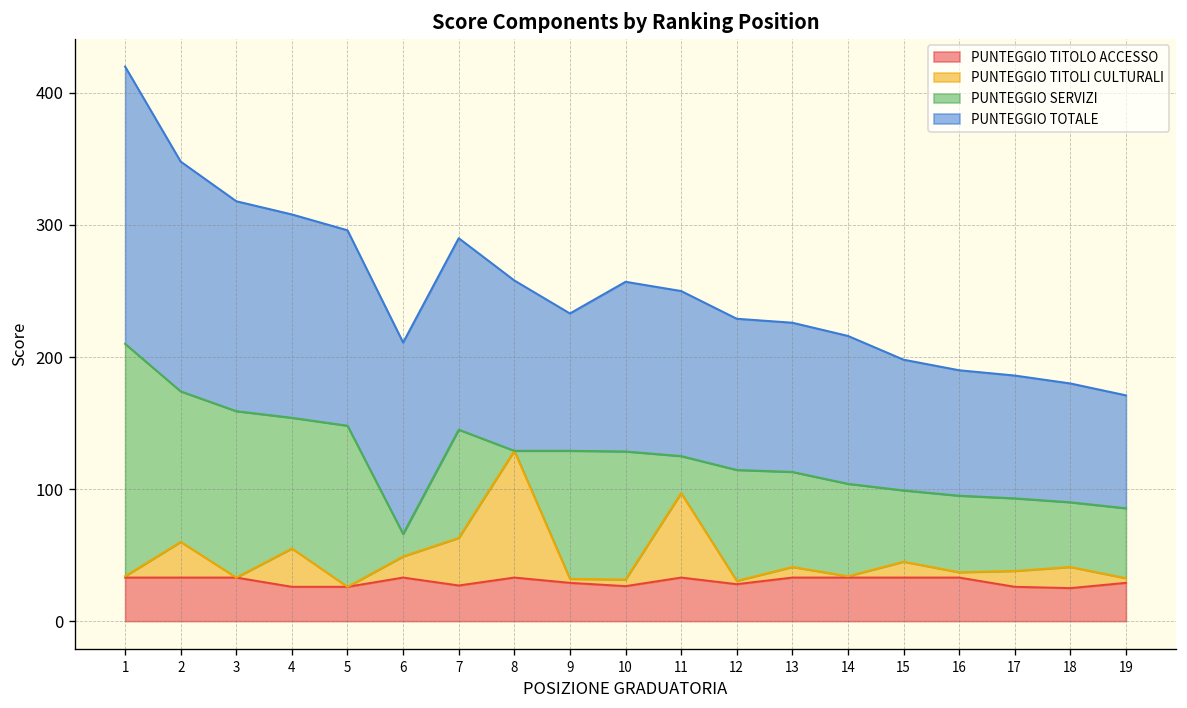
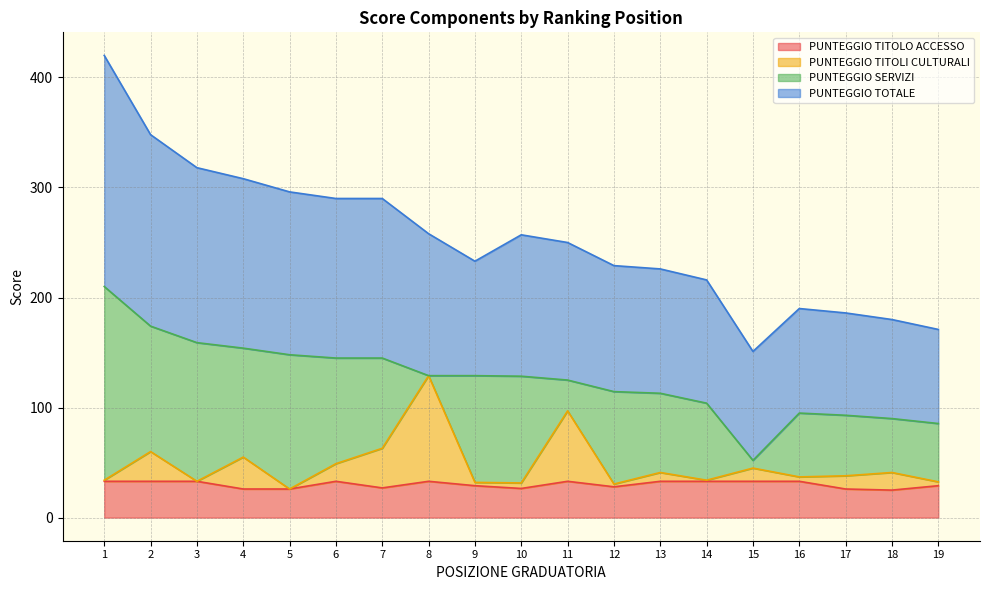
  {
    "PUNTEGGIO TITOLO ACCESSO": {
      "2": 33,
      "4": 26,
      "6": 33,
      "7": 27,
      "8": 33,
      "9": 29,
      "10": 27,
      "11": 33,
      "12": 28,
      "13": 33,
      "15": 33,
      "16": 33,
      "17": 26,
      "18": 25,
      "19": 29
    },
    "PUNTEGGIO TITOLI CULTURALI": {
      "2": 27,
      "4": 29,
      "6": 16,
      "7": 36,
      "9": 3,
      "10": 5,
      "11": 64,
      "12": 3,
      "13": 8,
      "15": 12,
      "16": 4,
      "17": 12,
      "18": 16,
      "19": 4
    },
    "PUNTEGGIO SERVIZI": {
      "1": 176,
      "2": 114,
      "3": 126,
      "4": 99,
      "5": 122,
-     "6": 17,
+     "6": 96,
      "7": 82,
      "9": 97,
      "10": 97,
      "11": 28,
      "12": 84,
      "13": 72,
      "14": 70,
-     "15": 54,
+     "15": 7,
      "16": 58,
      "17": 55,
      "18": 49,
      "19": 53
    },
    "PUNTEGGIO TOTALE": {
      "1": 210,
      "2": 174,
      "3": 159,
      "4": 154,
      "5": 148,
      "6": 145,
      "7": 145,
      "8": 129,
      "9": 104,
      "10": 129,
      "11": 125,
      "12": 115,
      "13": 113,
      "14": 112,
      "15": 99,
      "16": 95,
      "17": 93,
      "18": 90,
      "19": 86
    }
  }
